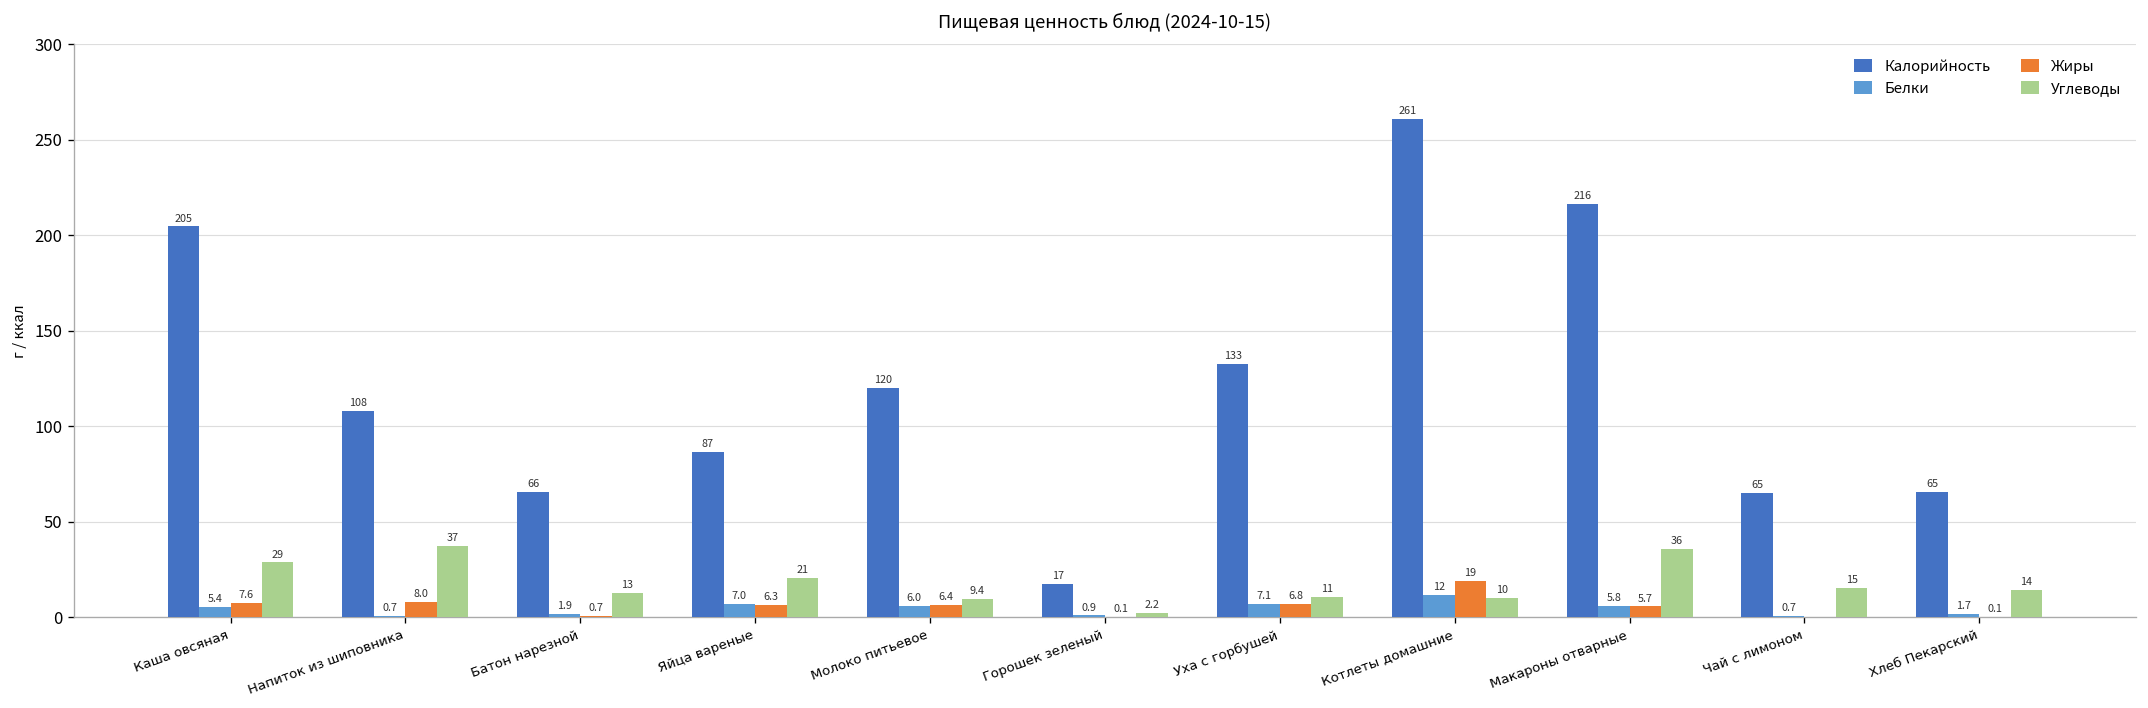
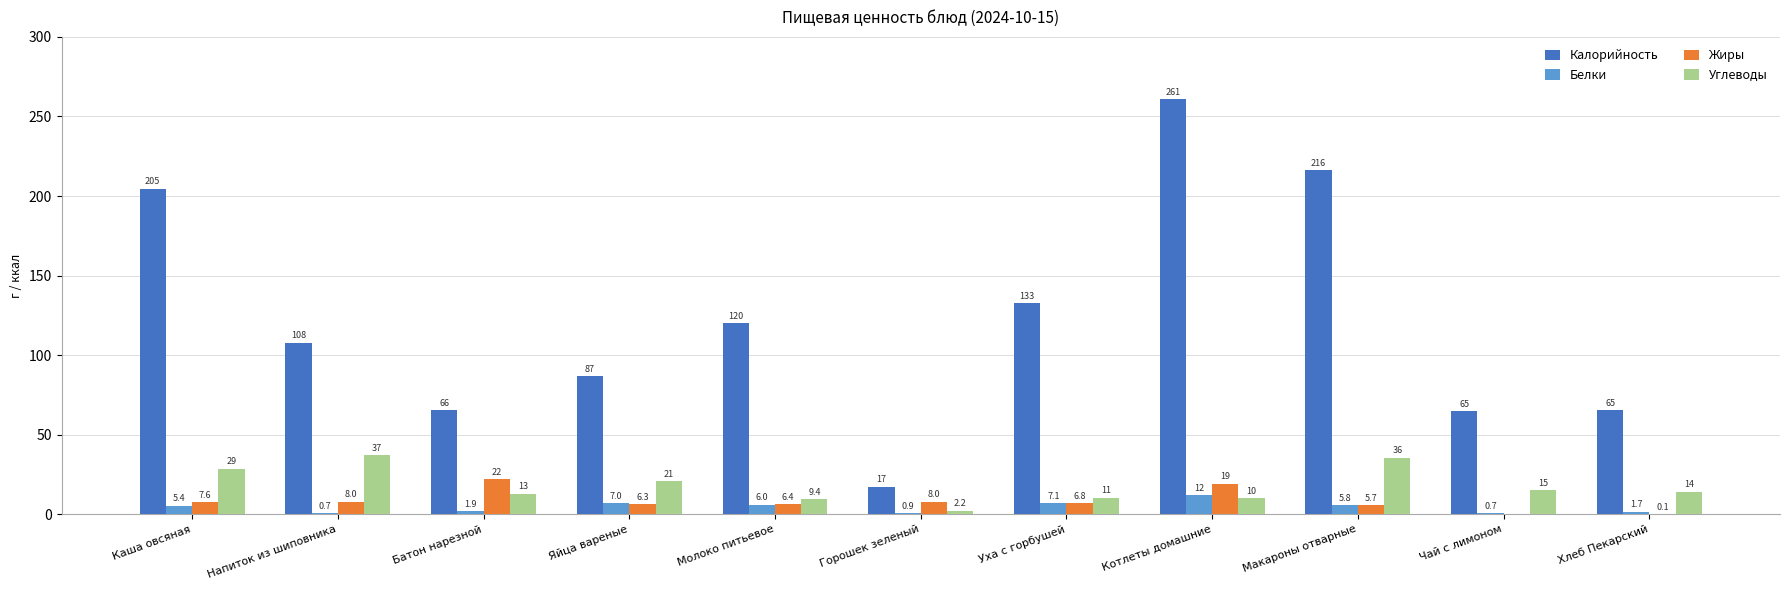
  {
    "Жиры": {
      "Каша овсяная": 7.6,
      "Напиток из шиповника": 8.0,
-     "Батон нарезной": 0.7,
+     "Батон нарезной": 22,
      "Яйца вареные": 6.3,
      "Молоко питьевое": 6.4,
-     "Горошек зеленый": 0.1,
+     "Горошек зеленый": 8.0,
      "Уха с горбушей": 6.8,
      "Котлеты домашние": 19,
      "Макароны отварные": 5.7,
      "Хлеб Пекарский": 0.1
    },
    "Углеводы": {
      "Каша овсяная": 29,
      "Напиток из шиповника": 37,
      "Батон нарезной": 13,
      "Яйца вареные": 21,
      "Молоко питьевое": 9.4,
      "Горошек зеленый": 2.2,
      "Уха с горбушей": 11,
      "Котлеты домашние": 10,
      "Макароны отварные": 36,
      "Чай с лимоном": 15,
      "Хлеб Пекарский": 14
    }
  }
